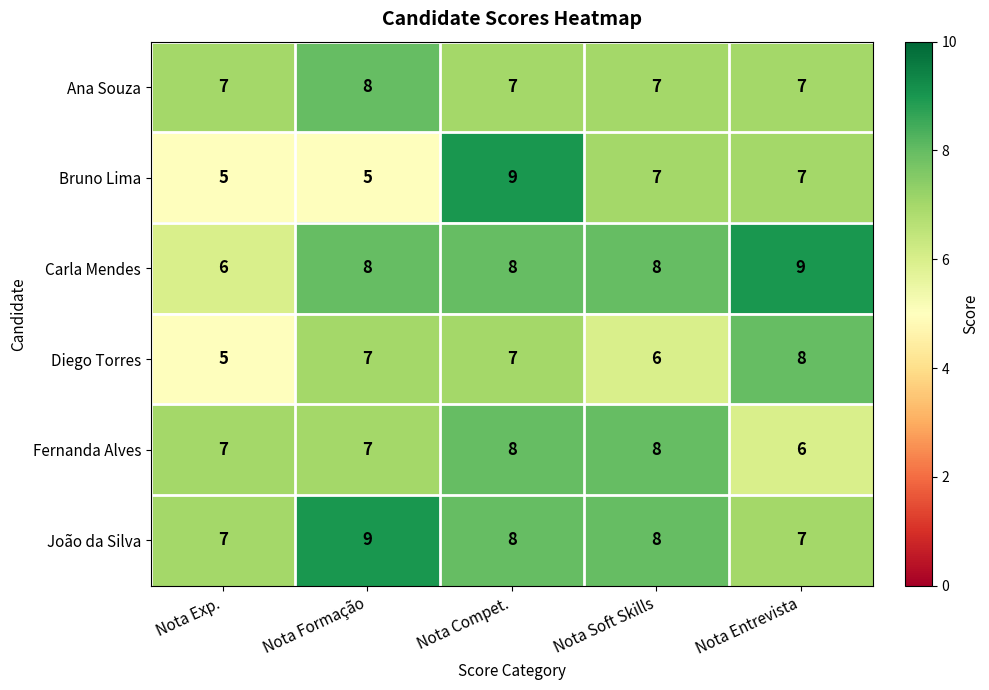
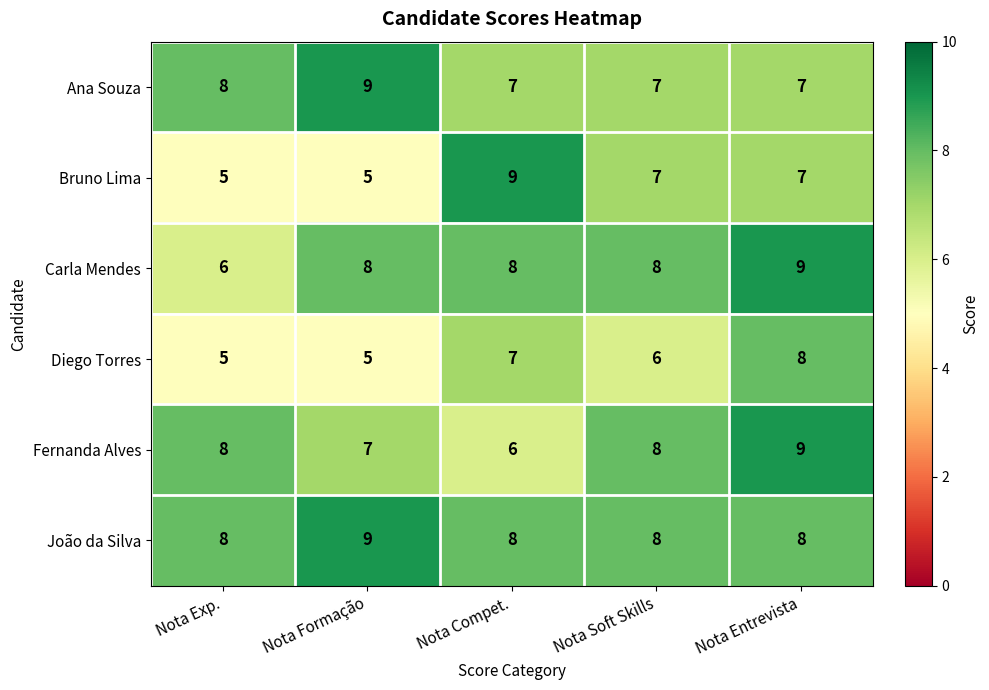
  {
    "Ana Souza": {
-     "Nota Exp.": 7,
-     "Nota Formação": 8,
+     "Nota Exp.": 8,
+     "Nota Formação": 9,
      "Nota Compet.": 7,
      "Nota Soft Skills": 7,
      "Nota Entrevista": 7
    },
    "Bruno Lima": {
      "Nota Exp.": 5,
      "Nota Formação": 5,
      "Nota Compet.": 9,
      "Nota Soft Skills": 7,
      "Nota Entrevista": 7
    },
    "Carla Mendes": {
      "Nota Exp.": 6,
      "Nota Formação": 8,
      "Nota Compet.": 8,
      "Nota Soft Skills": 8,
      "Nota Entrevista": 9
    },
    "Diego Torres": {
      "Nota Exp.": 5,
-     "Nota Formação": 7,
+     "Nota Formação": 5,
      "Nota Compet.": 7,
      "Nota Soft Skills": 6,
      "Nota Entrevista": 8
    },
    "Fernanda Alves": {
-     "Nota Exp.": 7,
+     "Nota Exp.": 8,
      "Nota Formação": 7,
-     "Nota Compet.": 8,
+     "Nota Compet.": 6,
      "Nota Soft Skills": 8,
-     "Nota Entrevista": 6
+     "Nota Entrevista": 9
    },
    "João da Silva": {
-     "Nota Exp.": 7,
+     "Nota Exp.": 8,
      "Nota Formação": 9,
      "Nota Compet.": 8,
      "Nota Soft Skills": 8,
-     "Nota Entrevista": 7
+     "Nota Entrevista": 8
    }
  }
